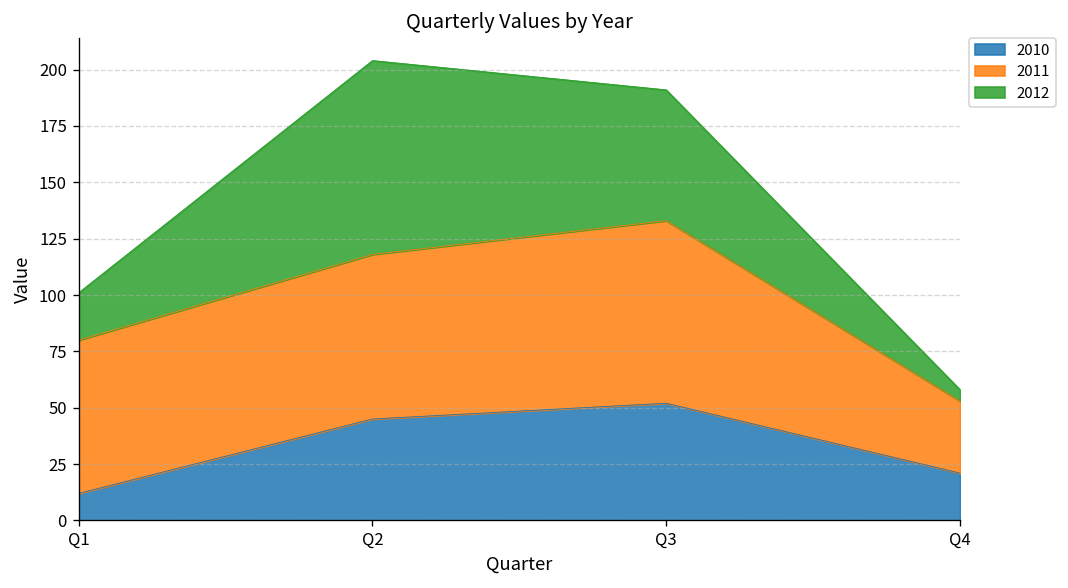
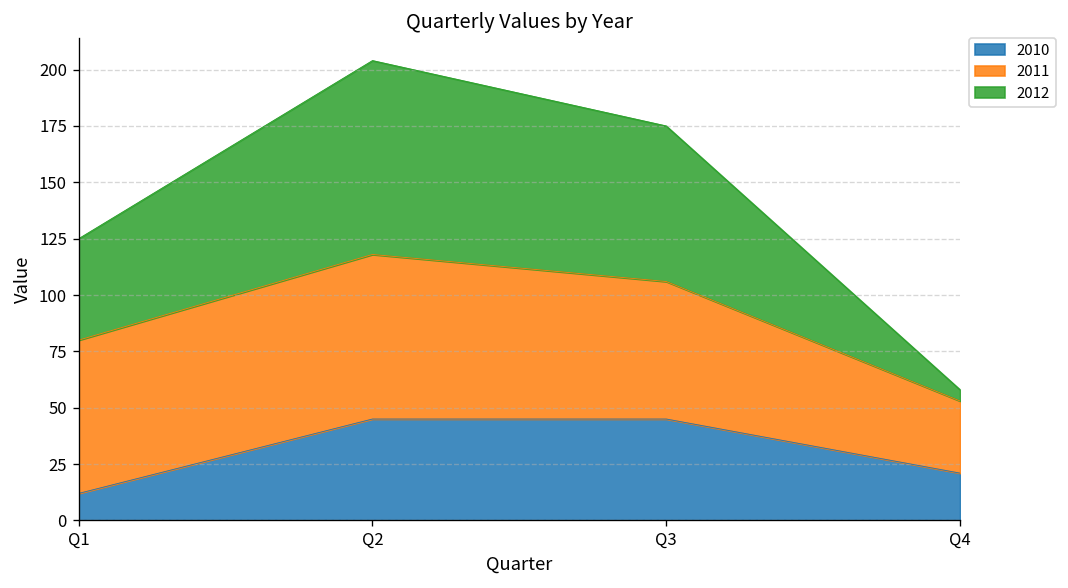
  {
    "2010": {
      "Q1": 12,
      "Q2": 45,
-     "Q3": 52,
+     "Q3": 45,
      "Q4": 21
    },
    "2011": {
      "Q1": 68,
      "Q2": 73,
-     "Q3": 81,
+     "Q3": 61,
      "Q4": 32
    },
    "2012": {
-     "Q1": 21,
+     "Q1": 45,
      "Q2": 86,
-     "Q3": 58,
+     "Q3": 69,
      "Q4": 5
    }
  }
